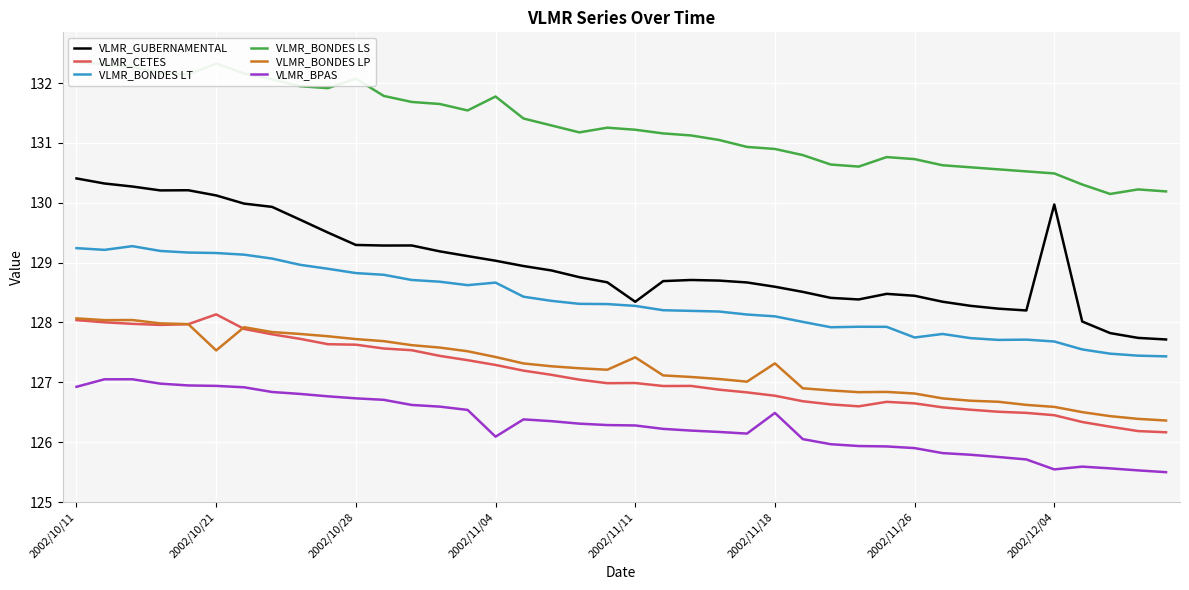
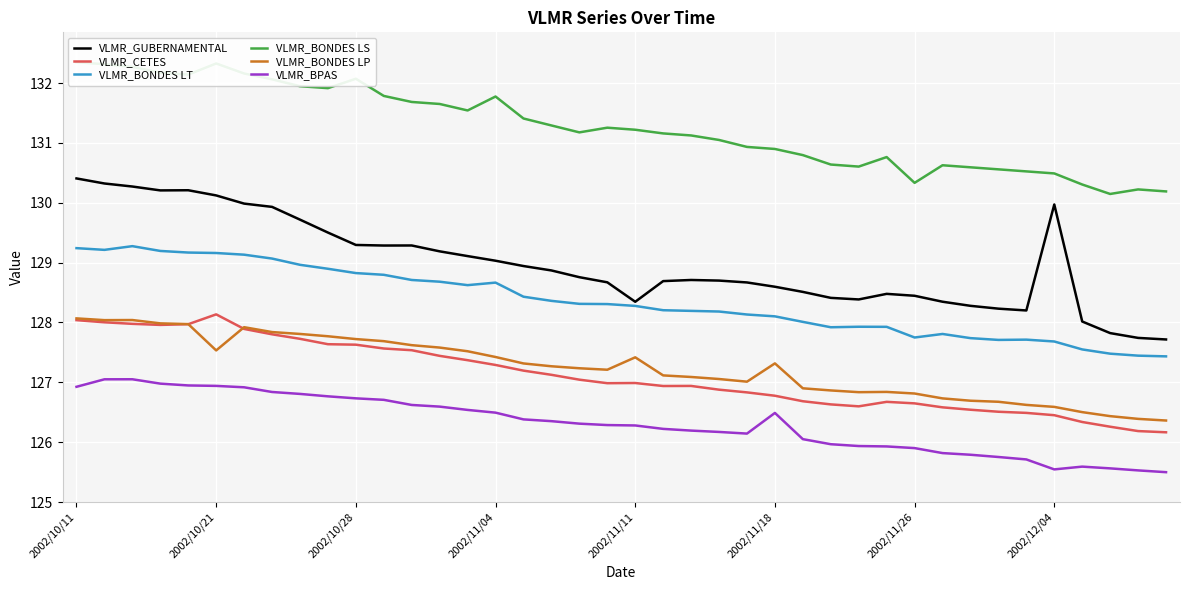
  {
    "VLMR_GUBERNAMENTAL": {
      "2002/10/11": 130.4,
      "2002/10/21": 130.1,
      "2002/10/28": 129.3,
      "2002/11/04": 129.0,
      "2002/11/11": 128.3,
      "2002/11/18": 128.6,
      "2002/11/26": 128.4,
      "2002/12/04": 130.0
    },
    "VLMR_CETES": {
      "2002/10/21": 128.1,
      "2002/10/28": 127.6,
      "2002/11/04": 127.3,
      "2002/11/11": 127.0,
      "2002/11/18": 126.8,
      "2002/11/26": 126.6,
      "2002/12/04": 126.5
    },
    "VLMR_BONDES LT": {
      "2002/10/11": 129.2,
      "2002/10/21": 129.2,
      "2002/10/28": 128.8,
      "2002/11/04": 128.7,
      "2002/11/11": 128.3,
      "2002/11/18": 128.1,
      "2002/11/26": 127.7,
      "2002/12/04": 127.7
    },
    "VLMR_BONDES LS": {
      "2002/11/04": 131.8,
      "2002/11/11": 131.2,
      "2002/11/18": 130.9,
-     "2002/11/26": 130.7,
+     "2002/11/26": 130.3,
      "2002/12/04": 130.5
    },
    "VLMR_BONDES LP": {
      "2002/10/21": 127.5,
      "2002/10/28": 127.7,
      "2002/11/04": 127.4,
      "2002/11/11": 127.4,
      "2002/11/18": 127.3,
      "2002/11/26": 126.8,
      "2002/12/04": 126.6
    },
    "VLMR_BPAS": {
      "2002/10/11": 126.9,
      "2002/10/21": 126.9,
      "2002/10/28": 126.7,
-     "2002/11/04": 126.1,
+     "2002/11/04": 126.5,
      "2002/11/11": 126.3,
      "2002/11/18": 126.5,
      "2002/11/26": 125.9,
      "2002/12/04": 125.5
    }
  }
